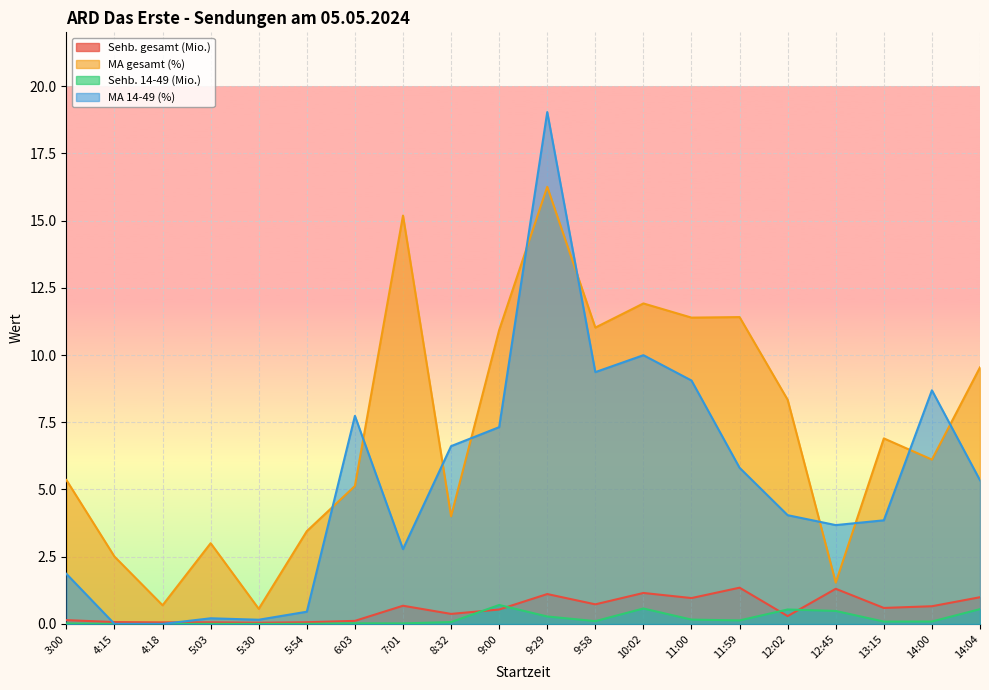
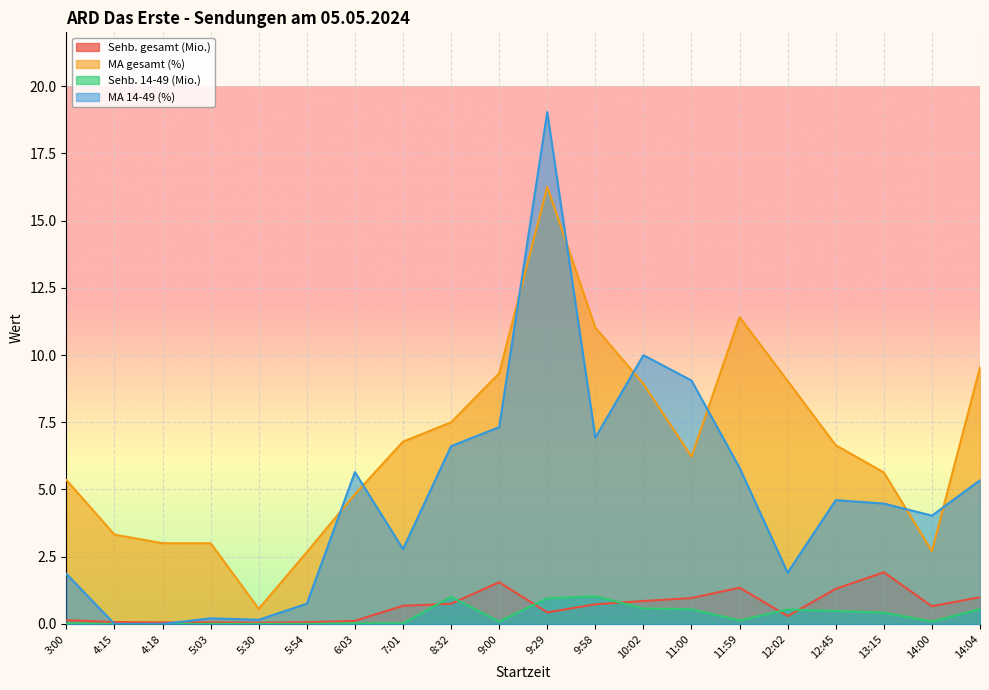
  {
    "Sehb. gesamt (Mio.)": {
      "3:00": 0.1,
      "7:01": 0.7,
-     "8:32": 0.4,
-     "9:00": 0.5,
-     "9:29": 1.1,
+     "8:32": 0.7,
+     "9:00": 1.6,
+     "9:29": 0.4,
      "9:58": 0.7,
-     "10:02": 1.2,
+     "10:02": 0.9,
      "11:00": 1.0,
      "11:59": 1.3,
      "12:02": 0.3,
      "12:45": 1.3,
-     "13:15": 0.6,
+     "13:15": 1.9,
      "14:00": 0.7,
      "14:04": 1.0
    },
    "MA gesamt (%)": {
      "3:00": 5.4,
-     "4:15": 2.5,
-     "4:18": 0.7,
+     "4:15": 3.3,
+     "4:18": 3.0,
      "5:03": 3.0,
      "5:30": 0.6,
-     "5:54": 3.5,
-     "6:03": 5.1,
-     "7:01": 15.2,
-     "8:32": 4.0,
-     "9:00": 10.9,
+     "5:54": 2.7,
+     "6:03": 4.8,
+     "7:01": 6.8,
+     "8:32": 7.5,
+     "9:00": 9.3,
      "9:29": 16.3,
      "9:58": 11.0,
-     "10:02": 11.9,
-     "11:00": 11.4,
+     "10:02": 8.9,
+     "11:00": 6.2,
      "11:59": 11.4,
-     "12:02": 8.3,
-     "12:45": 1.5,
-     "13:15": 6.9,
-     "14:00": 6.1,
+     "12:02": 9.0,
+     "12:45": 6.6,
+     "13:15": 5.6,
+     "14:00": 2.7,
      "14:04": 9.5
    },
    "Sehb. 14-49 (Mio.)": {
      "3:00": 0.0,
      "7:01": 0.0,
-     "8:32": 0.1,
-     "9:00": 0.7,
-     "9:29": 0.3,
-     "9:58": 0.1,
+     "8:32": 1.0,
+     "9:00": 0.1,
+     "9:29": 1.0,
+     "9:58": 1.0,
      "10:02": 0.6,
-     "11:00": 0.2,
+     "11:00": 0.5,
      "11:59": 0.1,
      "12:02": 0.5,
      "12:45": 0.5,
-     "13:15": 0.1,
+     "13:15": 0.4,
      "14:00": 0.1,
      "14:04": 0.6
    },
    "MA 14-49 (%)": {
      "3:00": 1.9,
      "5:03": 0.2,
      "5:30": 0.2,
-     "5:54": 0.5,
-     "6:03": 7.7,
+     "5:54": 0.8,
+     "6:03": 5.6,
      "7:01": 2.8,
      "8:32": 6.6,
      "9:00": 7.3,
      "9:29": 19.0,
-     "9:58": 9.4,
+     "9:58": 6.9,
      "10:02": 10.0,
      "11:00": 9.1,
      "11:59": 5.8,
-     "12:02": 4.0,
-     "12:45": 3.7,
-     "13:15": 3.9,
-     "14:00": 8.7,
+     "12:02": 1.9,
+     "12:45": 4.6,
+     "13:15": 4.5,
+     "14:00": 4.0,
      "14:04": 5.3
    }
  }
